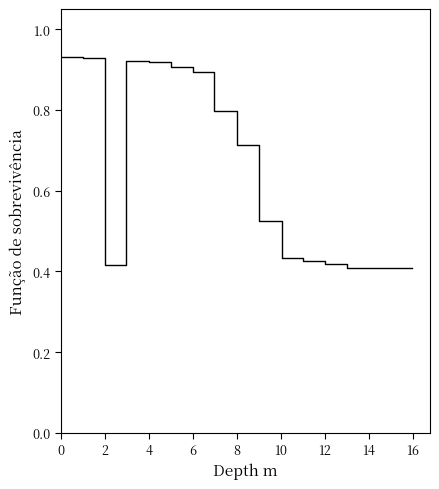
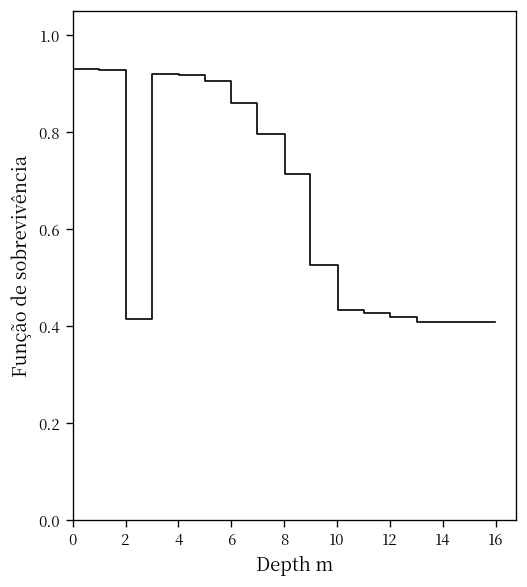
  {
    "2": 0.42,
    "4": 0.92,
-   "6": 0.90,
+   "6": 0.86,
    "12": 0.42
  }
